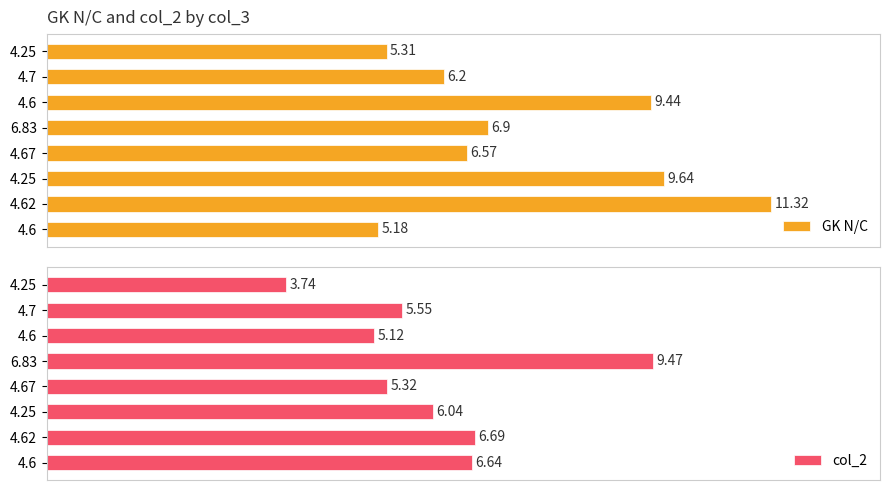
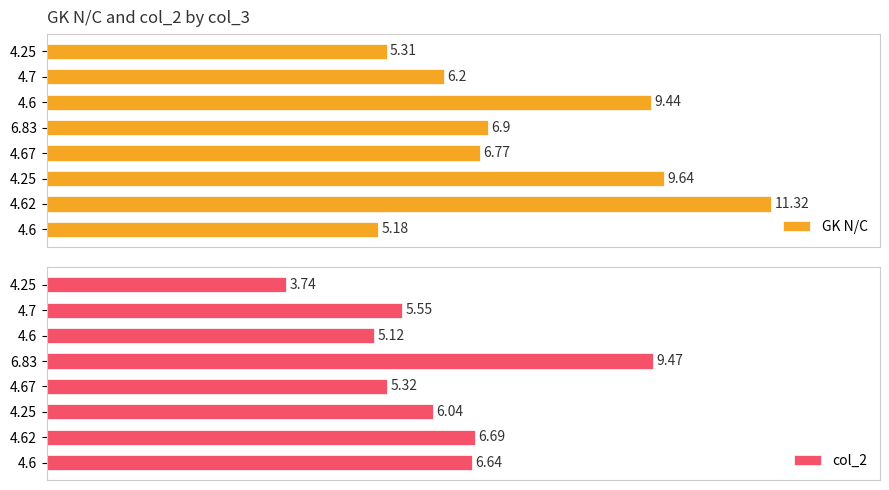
  {
    "GK N/C and col_2 by col_3": {
      "4.7": 6.2,
      "6.83": 6.9,
-     "4.67": 6.57,
+     "4.67": 6.77,
      "4.62": 11.32
    }
  }
